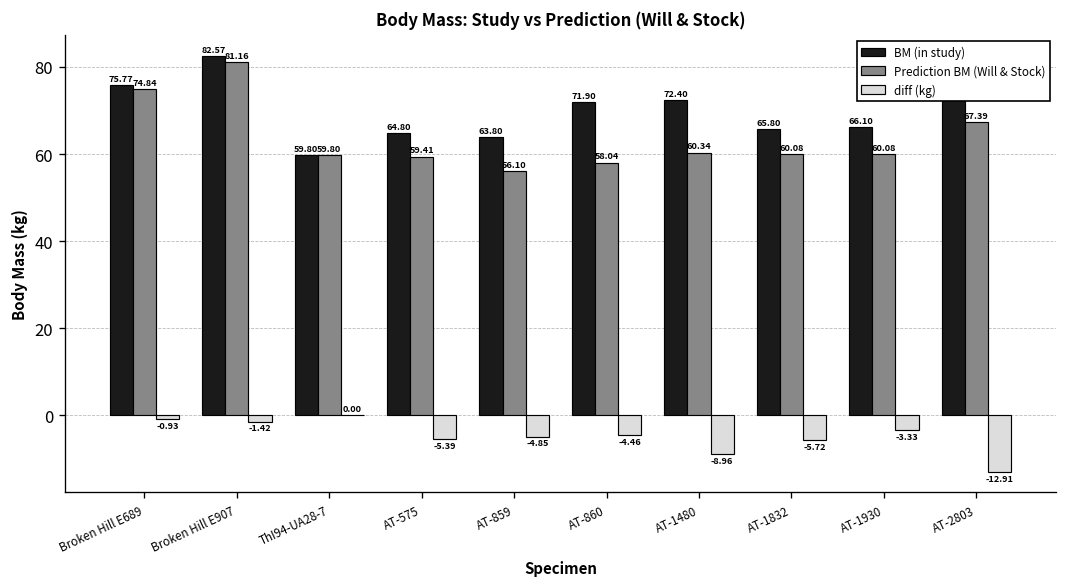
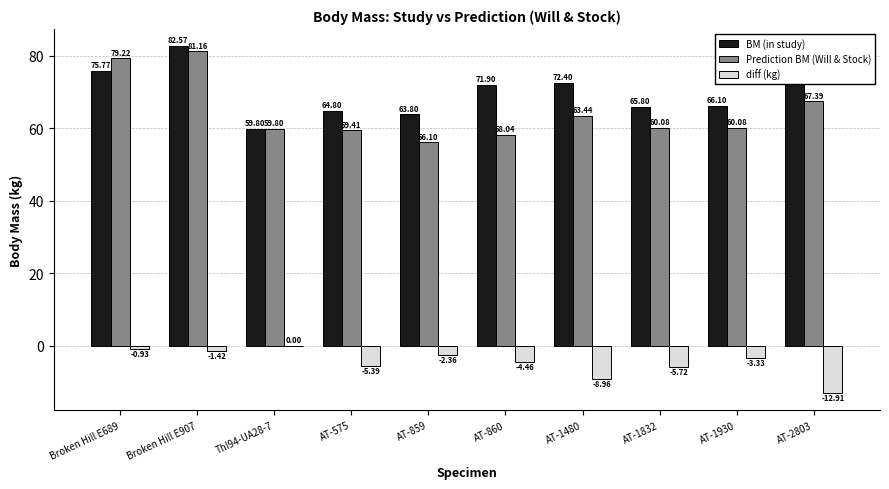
  {
    "BM (in study)": {
      "Broken Hill E689": 75.77,
      "Broken Hill E907": 82.57,
      "ThI94-UA28-7": 59.80,
      "AT-575": 64.80,
      "AT-859": 63.80,
      "AT-860": 71.90,
      "AT-1480": 72.40,
      "AT-1832": 65.80,
      "AT-1930": 66.10
    },
    "Prediction BM (Will & Stock)": {
-     "Broken Hill E689": 74.84,
+     "Broken Hill E689": 79.22,
      "Broken Hill E907": 81.16,
      "ThI94-UA28-7": 59.80,
      "AT-575": 59.41,
      "AT-859": 56.10,
      "AT-860": 58.04,
-     "AT-1480": 60.34,
+     "AT-1480": 63.44,
      "AT-1832": 60.08,
      "AT-1930": 60.08,
      "AT-2803": 67.39
    },
    "diff (kg)": {
      "Broken Hill E689": -0.93,
      "Broken Hill E907": -1.42,
      "ThI94-UA28-7": 0.00,
      "AT-575": -5.39,
-     "AT-859": -4.85,
+     "AT-859": -2.36,
      "AT-860": -4.46,
      "AT-1480": -8.96,
      "AT-1832": -5.72,
      "AT-1930": -3.33,
      "AT-2803": -12.91
    }
  }
